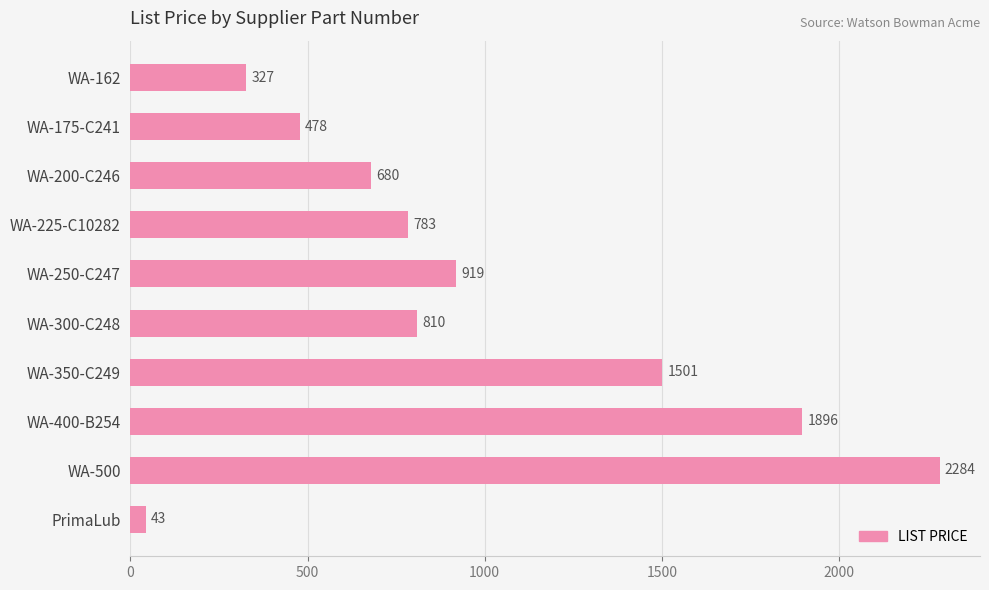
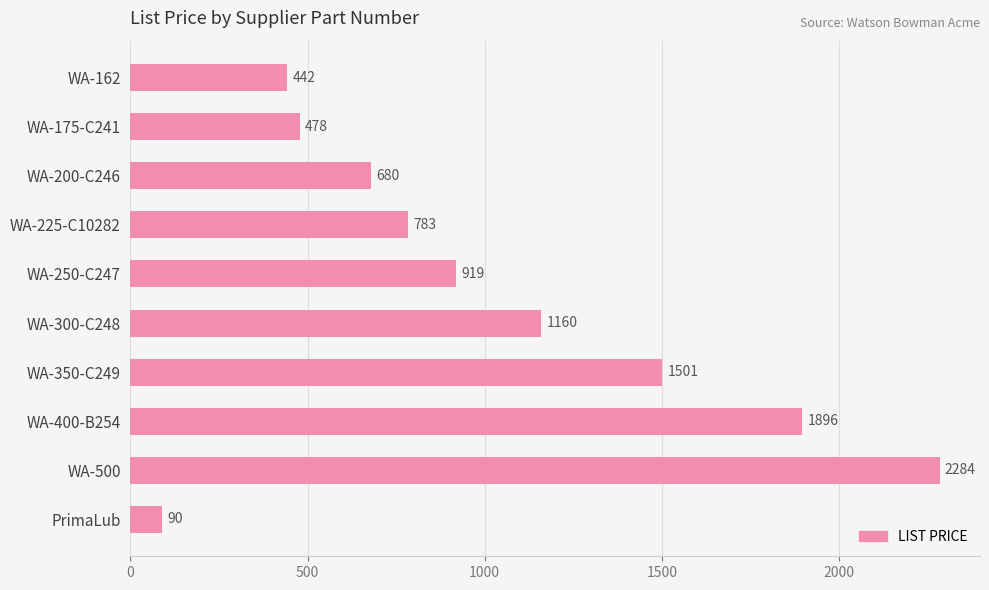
  {
-   "WA-162": 327,
+   "WA-162": 442,
    "WA-175-C241": 478,
    "WA-200-C246": 680,
    "WA-225-C10282": 783,
    "WA-250-C247": 919,
-   "WA-300-C248": 810,
+   "WA-300-C248": 1160,
    "WA-350-C249": 1501,
    "WA-400-B254": 1896,
    "WA-500": 2284,
-   "PrimaLub": 43
+   "PrimaLub": 90
  }
